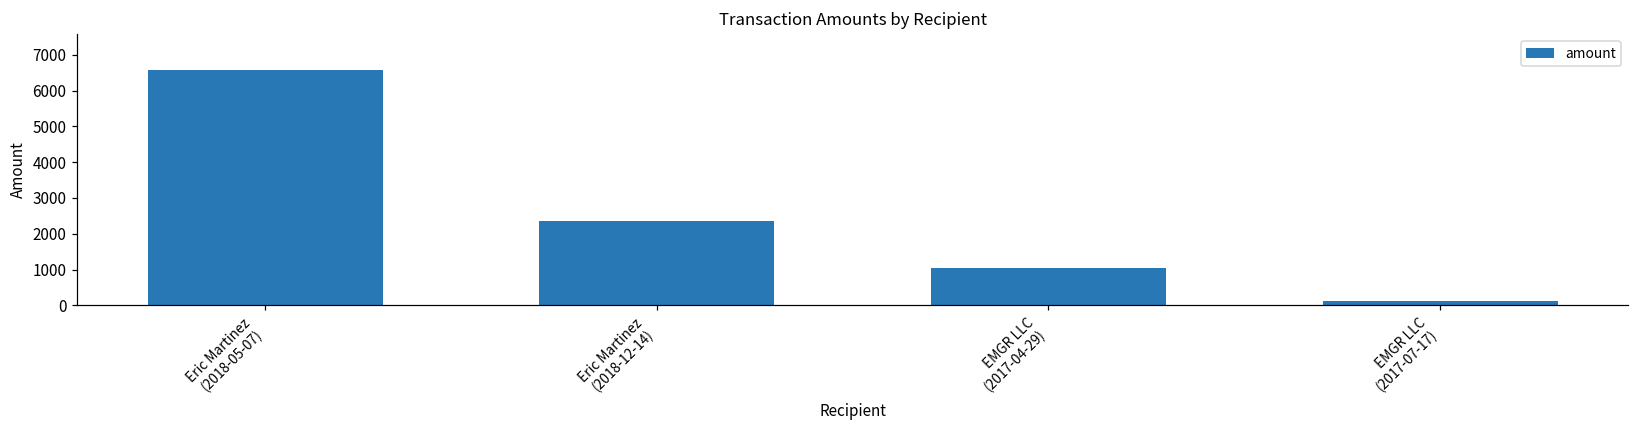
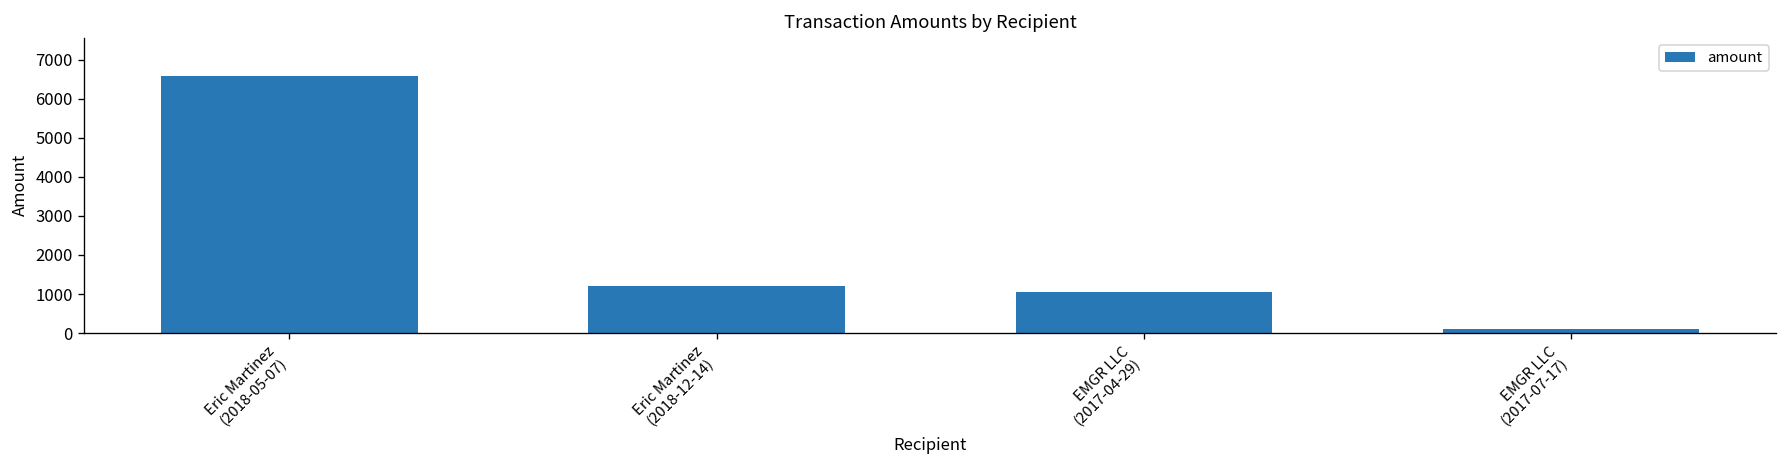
  {
    "Eric Martinez (2018-05-07)": 6600,
-   "Eric Martinez (2018-12-14)": 2400,
+   "Eric Martinez (2018-12-14)": 1200,
    "EMGR LLC (2017-04-29)": 1100,
    "EMGR LLC (2017-07-17)": 100
  }
